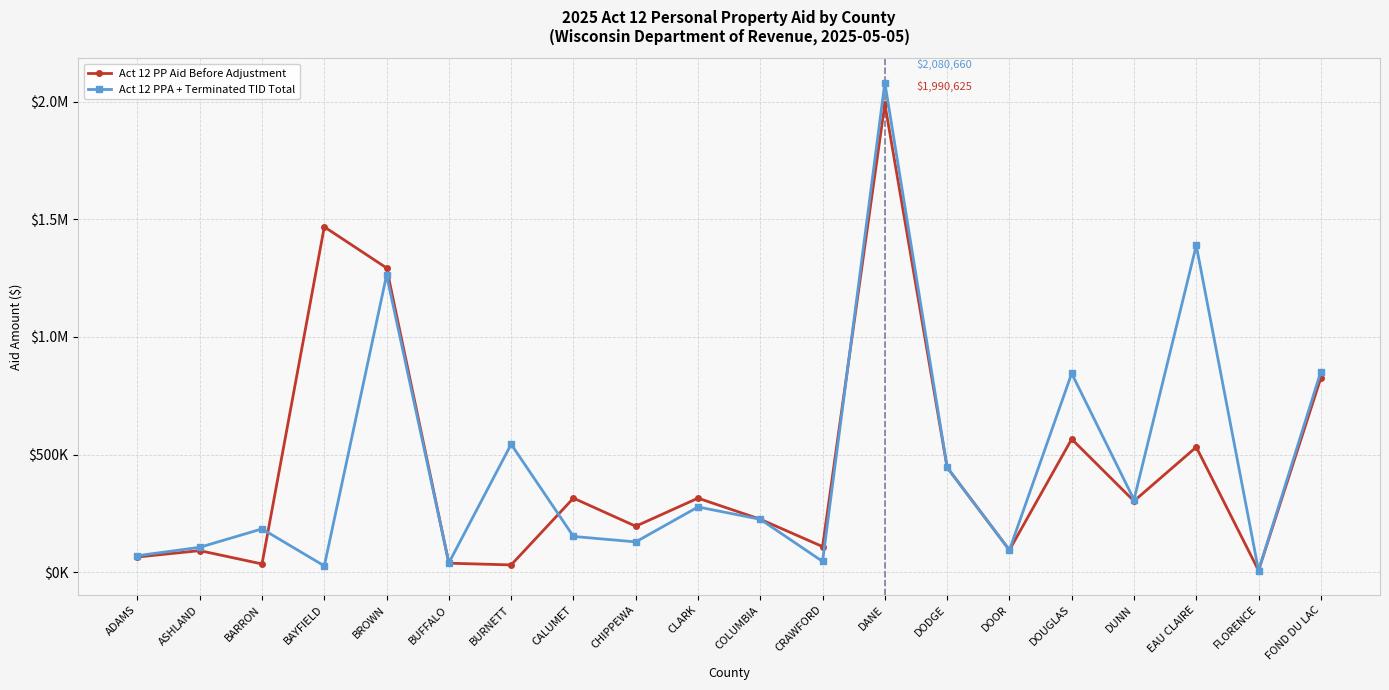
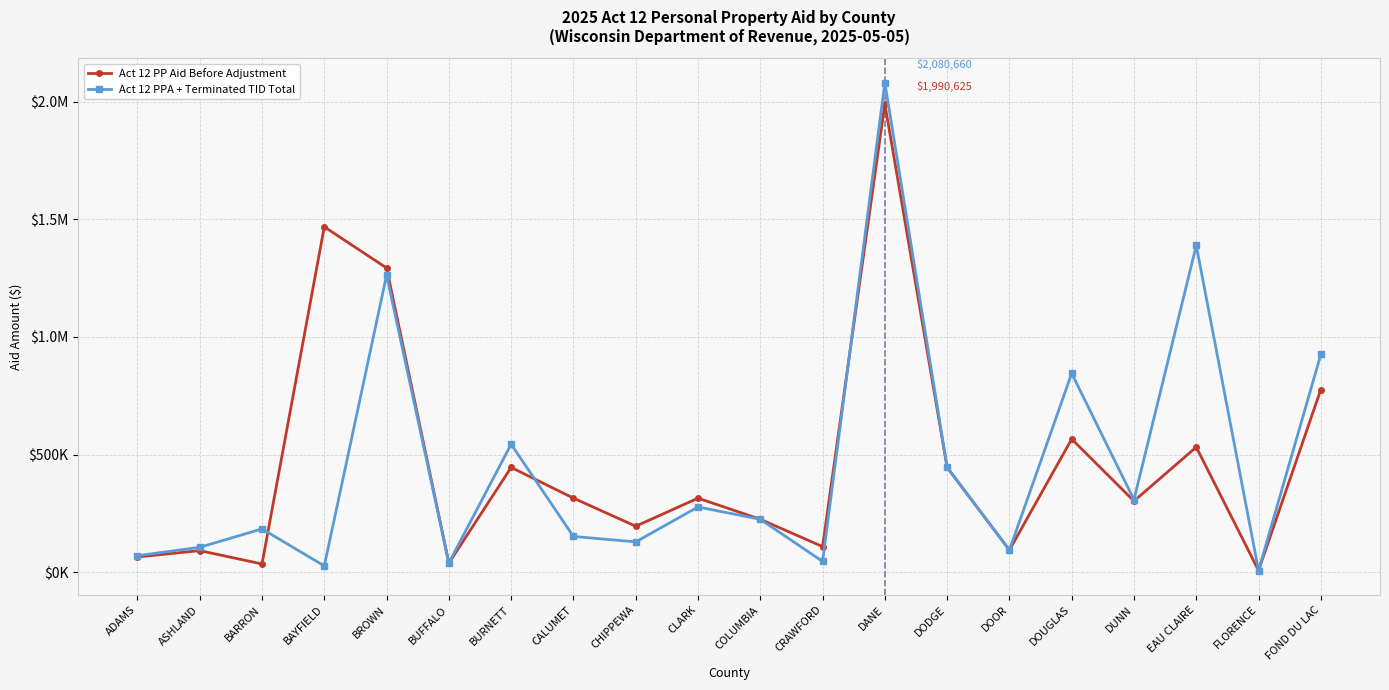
  {
    "Act 12 PP Aid Before Adjustment": {
      "ASHLAND": "$90000",
      "BARRON": "$40000",
      "BAYFIELD": "$1470000",
      "BROWN": "$1290000",
-     "BURNETT": "$30000",
+     "BURNETT": "$450000",
      "CALUMET": "$320000",
      "CHIPPEWA": "$200000",
      "CLARK": "$320000",
      "CRAWFORD": "$110000",
      "DANE": "$1990000",
      "DOUGLAS": "$570000",
      "EAU CLAIRE": "$530000",
-     "FOND DU LAC": "$830000"
+     "FOND DU LAC": "$780000"
    },
    "Act 12 PPA + Terminated TID Total": {
      "ASHLAND": "$110000",
      "BARRON": "$180000",
      "BAYFIELD": "$30000",
      "BROWN": "$1260000",
      "BURNETT": "$540000",
      "CALUMET": "$150000",
      "CHIPPEWA": "$130000",
      "CLARK": "$280000",
      "CRAWFORD": "$50000",
      "DANE": "$2080000",
      "DOUGLAS": "$850000",
      "EAU CLAIRE": "$1390000",
-     "FOND DU LAC": "$850000"
+     "FOND DU LAC": "$930000"
    }
  }
